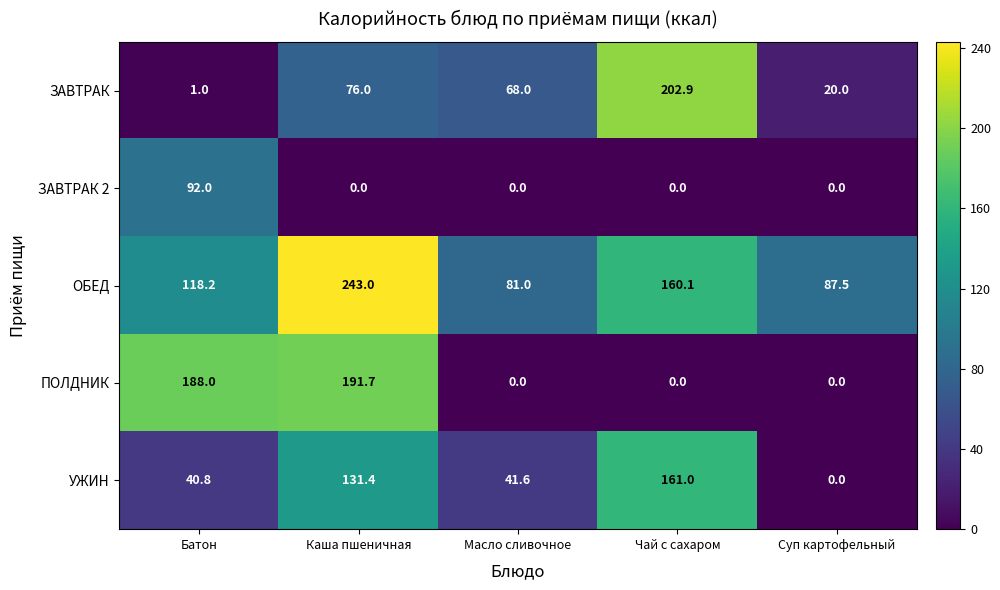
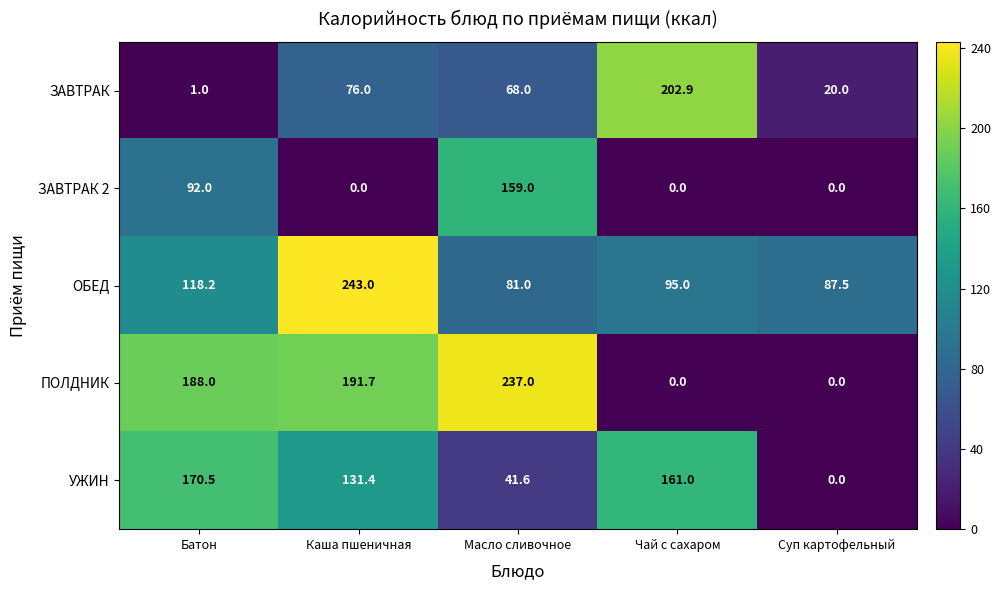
  {
    "ЗАВТРАК": {
      "Батон": 1.0,
      "Каша пшеничная": 76.0,
      "Масло сливочное": 68.0,
      "Чай с сахаром": 202.9,
      "Суп картофельный": 20.0
    },
    "ЗАВТРАК 2": {
      "Батон": 92.0,
      "Каша пшеничная": 0.0,
-     "Масло сливочное": 0.0,
+     "Масло сливочное": 159.0,
      "Чай с сахаром": 0.0,
      "Суп картофельный": 0.0
    },
    "ОБЕД": {
      "Батон": 118.2,
      "Каша пшеничная": 243.0,
      "Масло сливочное": 81.0,
-     "Чай с сахаром": 160.1,
+     "Чай с сахаром": 95.0,
      "Суп картофельный": 87.5
    },
    "ПОЛДНИК": {
      "Батон": 188.0,
      "Каша пшеничная": 191.7,
-     "Масло сливочное": 0.0,
+     "Масло сливочное": 237.0,
      "Чай с сахаром": 0.0,
      "Суп картофельный": 0.0
    },
    "УЖИН": {
-     "Батон": 40.8,
+     "Батон": 170.5,
      "Каша пшеничная": 131.4,
      "Масло сливочное": 41.6,
      "Чай с сахаром": 161.0,
      "Суп картофельный": 0.0
    }
  }
